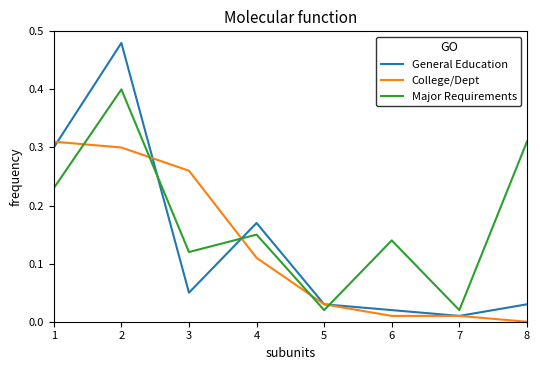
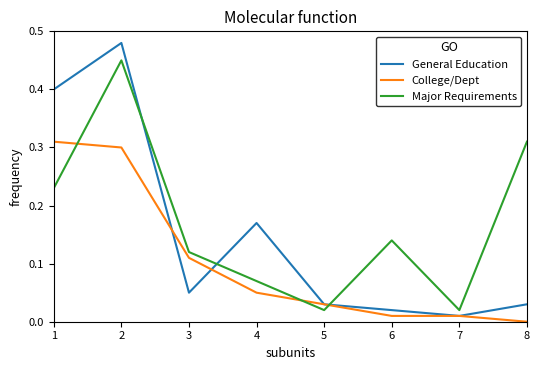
  {
    "General Education": {
-     "1": 0.3,
+     "1": 0.4,
      "2": 0.48,
      "3": 0.05,
      "4": 0.17,
      "6": 0.02,
      "8": 0.03
    },
    "College/Dept": {
      "1": 0.31,
      "2": 0.30,
-     "3": 0.26,
-     "4": 0.11,
+     "3": 0.11,
+     "4": 0.05,
      "6": 0.01,
      "8": 0.00
    },
    "Major Requirements": {
      "1": 0.23,
-     "2": 0.40,
+     "2": 0.45,
      "3": 0.12,
-     "4": 0.15,
+     "4": 0.07,
      "5": 0.02,
      "6": 0.14,
      "7": 0.02,
      "8": 0.31
    }
  }
